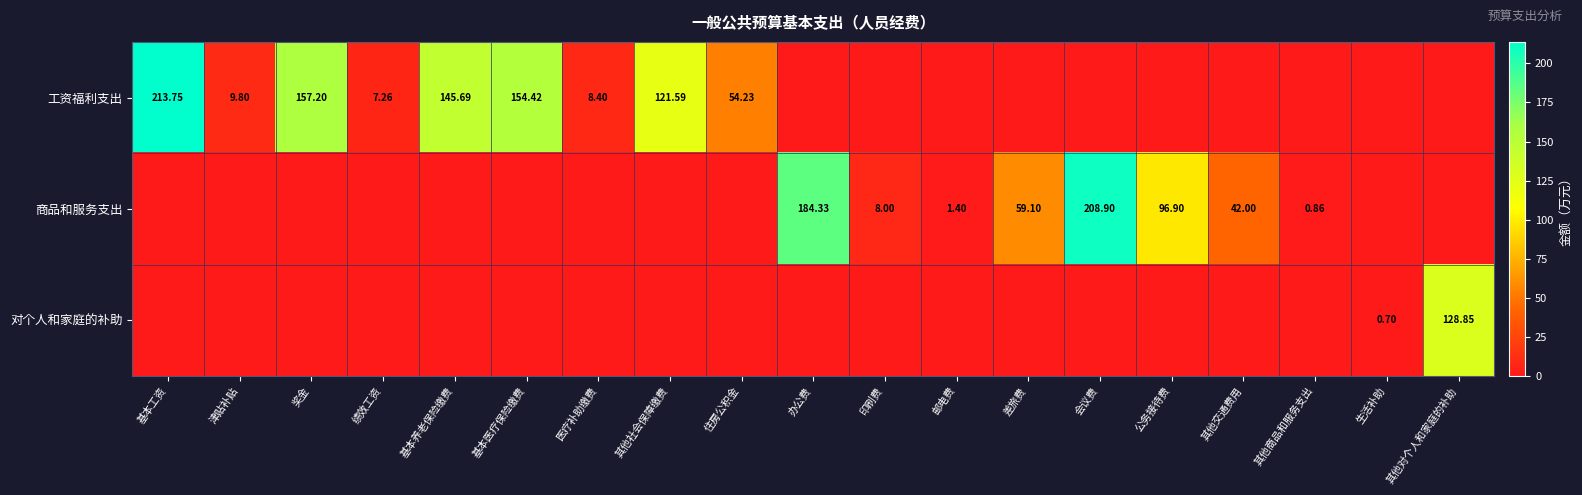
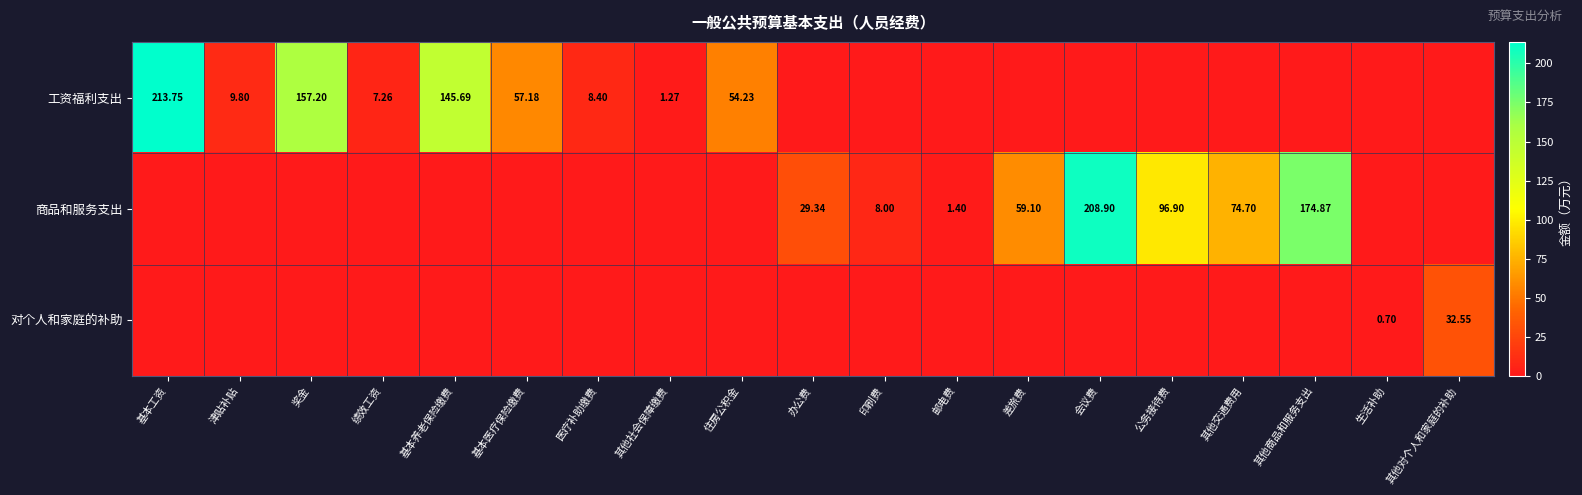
  {
    "工资福利支出": {
      "基本工资": 213.75,
      "津贴补贴": 9.80,
      "奖金": 157.20,
      "绩效工资": 7.26,
      "基本养老保险缴费": 145.69,
-     "基本医疗保险缴费": 154.42,
+     "基本医疗保险缴费": 57.18,
      "医疗补助缴费": 8.40,
-     "其他社会保障缴费": 121.59,
+     "其他社会保障缴费": 1.27,
      "住房公积金": 54.23
    },
    "商品和服务支出": {
-     "办公费": 184.33,
+     "办公费": 29.34,
      "印刷费": 8.00,
      "邮电费": 1.40,
      "差旅费": 59.10,
      "会议费": 208.90,
      "公务接待费": 96.90,
-     "其他交通费用": 42.00,
-     "其他商品和服务支出": 0.86
+     "其他交通费用": 74.70,
+     "其他商品和服务支出": 174.87
    },
    "对个人和家庭的补助": {
      "生活补助": 0.70,
-     "其他对个人和家庭的补助": 128.85
+     "其他对个人和家庭的补助": 32.55
    }
  }
